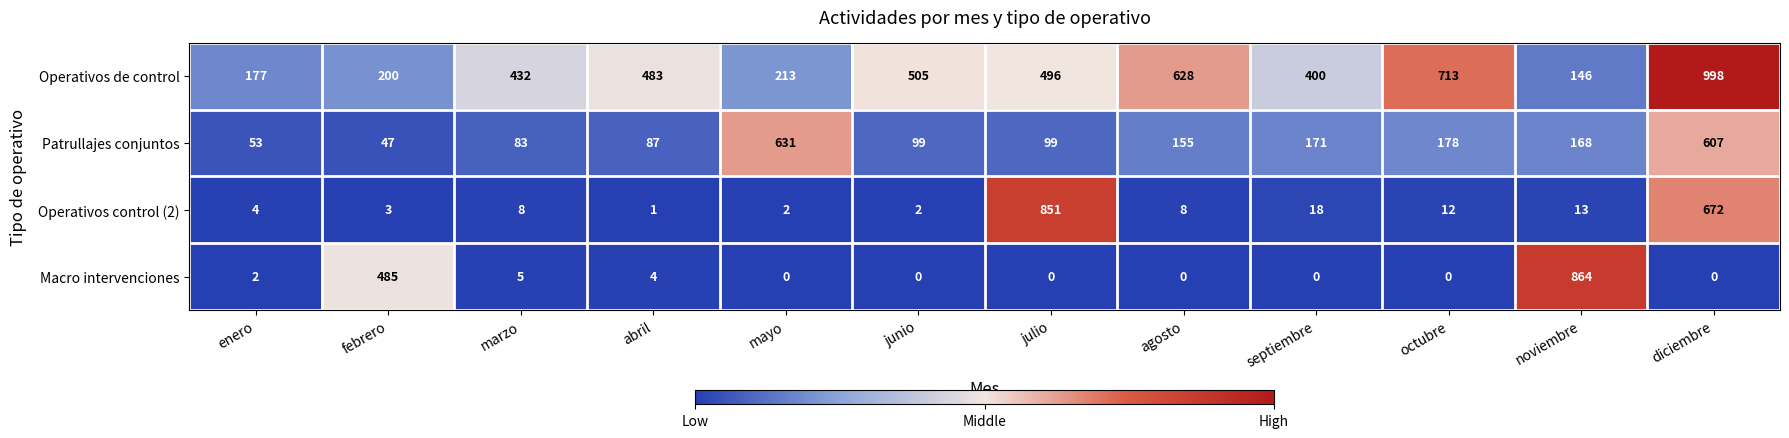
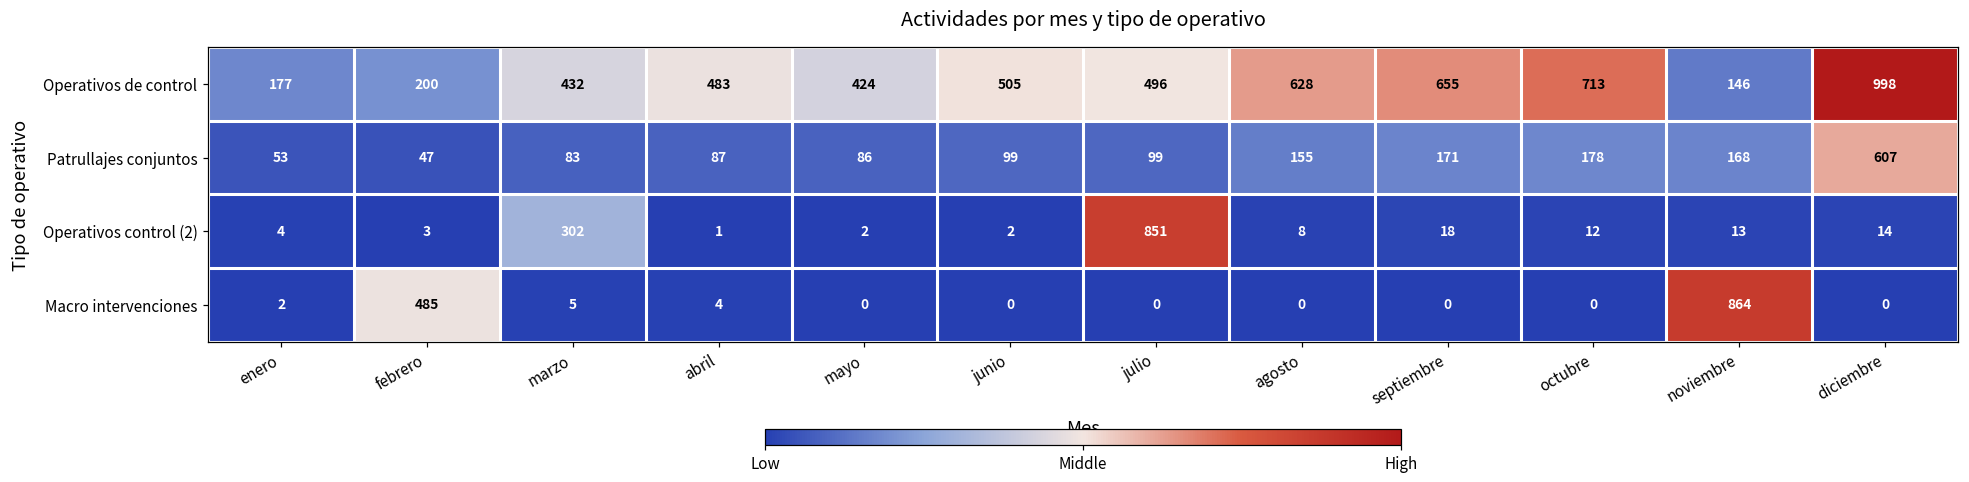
  {
    "Operativos de control": {
      "enero": 177,
      "febrero": 200,
      "marzo": 432,
      "abril": 483,
-     "mayo": 213,
+     "mayo": 424,
      "junio": 505,
      "julio": 496,
      "agosto": 628,
-     "septiembre": 400,
+     "septiembre": 655,
      "octubre": 713,
      "noviembre": 146,
      "diciembre": 998
    },
    "Patrullajes conjuntos": {
      "enero": 53,
      "febrero": 47,
      "marzo": 83,
      "abril": 87,
-     "mayo": 631,
+     "mayo": 86,
      "junio": 99,
      "julio": 99,
      "agosto": 155,
      "septiembre": 171,
      "octubre": 178,
      "noviembre": 168,
      "diciembre": 607
    },
    "Operativos control (2)": {
      "enero": 4,
      "febrero": 3,
-     "marzo": 8,
+     "marzo": 302,
      "abril": 1,
      "mayo": 2,
      "junio": 2,
      "julio": 851,
      "agosto": 8,
      "septiembre": 18,
      "octubre": 12,
      "noviembre": 13,
-     "diciembre": 672
+     "diciembre": 14
    },
    "Macro intervenciones": {
      "enero": 2,
      "febrero": 485,
      "marzo": 5,
      "abril": 4,
      "mayo": 0,
      "junio": 0,
      "julio": 0,
      "agosto": 0,
      "septiembre": 0,
      "octubre": 0,
      "noviembre": 864,
      "diciembre": 0
    }
  }
